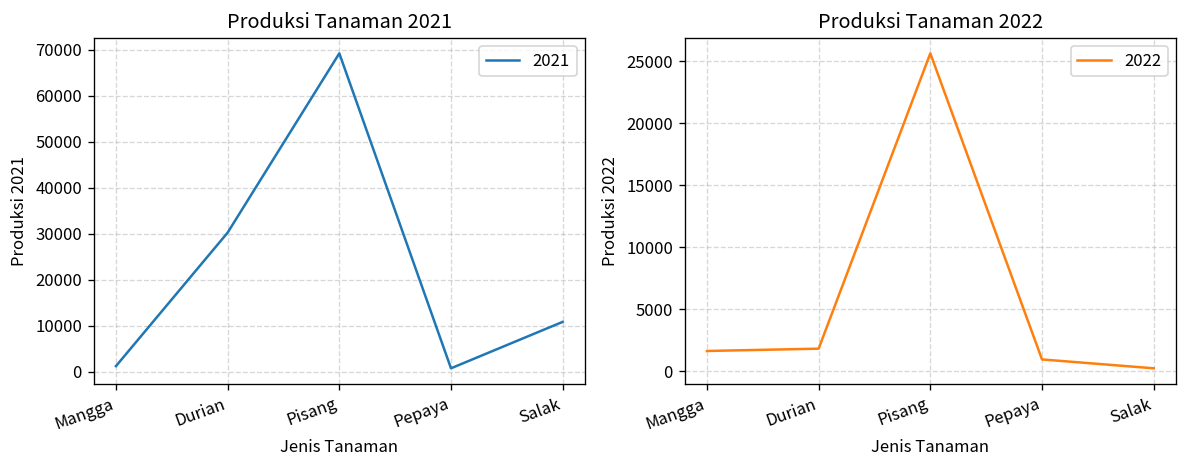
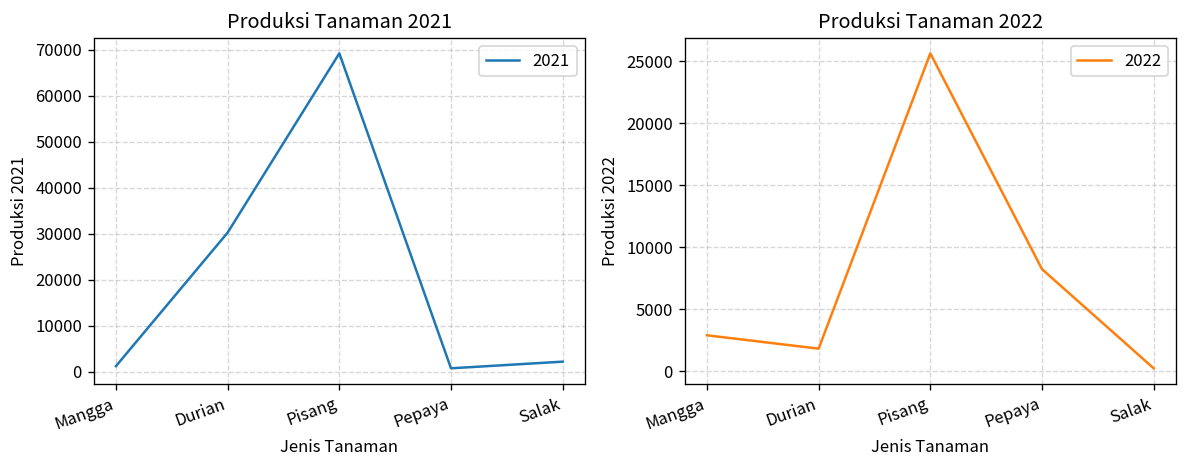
  {
    "Produksi Tanaman 2021": {
      "Mangga": 1000,
      "Durian": 30000,
      "Pisang": 69000,
      "Pepaya": 1000,
-     "Salak": 11000
+     "Salak": 2000
    },
    "Produksi Tanaman 2022": {
-     "Mangga": 1600,
+     "Mangga": 2900,
      "Durian": 1800,
      "Pisang": 25600,
-     "Pepaya": 900,
+     "Pepaya": 8200,
      "Salak": 200
    }
  }
